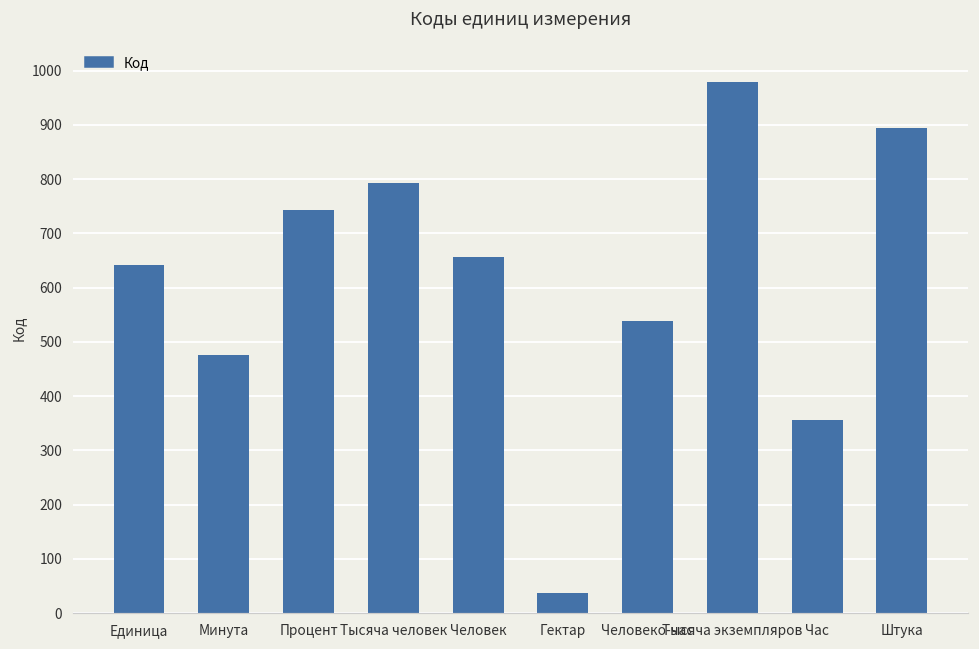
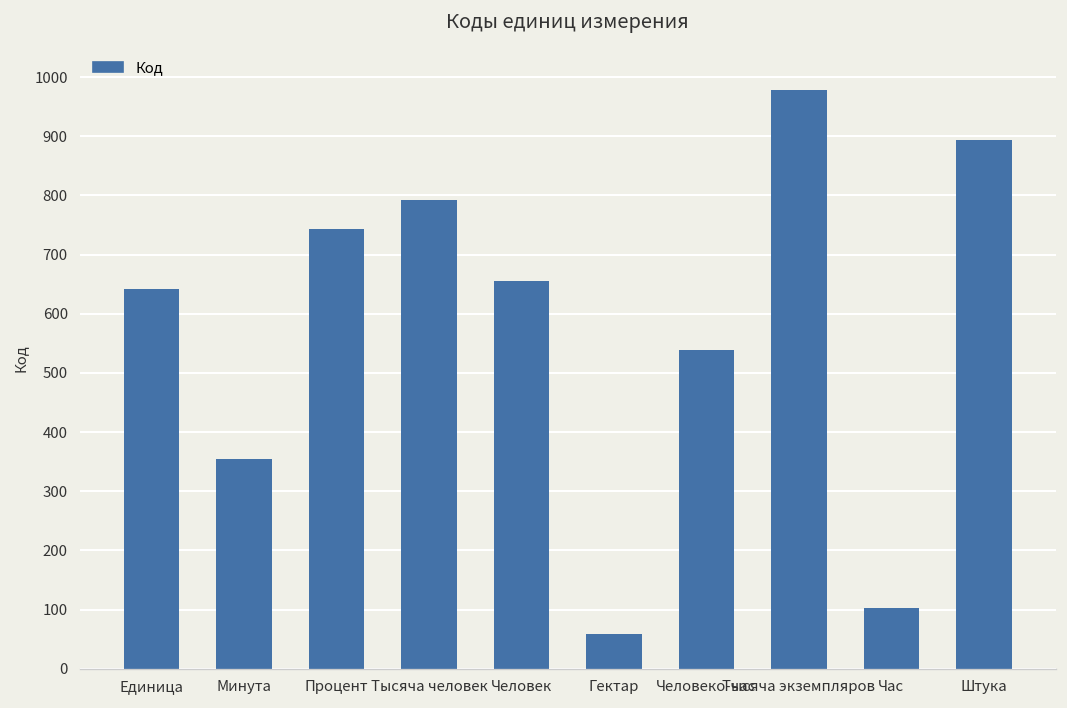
  {
    "Единица": 640,
-   "Минута": 480,
+   "Минута": 360,
    "Процент": 740,
    "Тысяча человек": 790,
    "Человек": 660,
-   "Гектар": 40,
-   "Час": 360,
+   "Гектар": 60,
+   "Час": 100,
    "Штука": 890
  }
